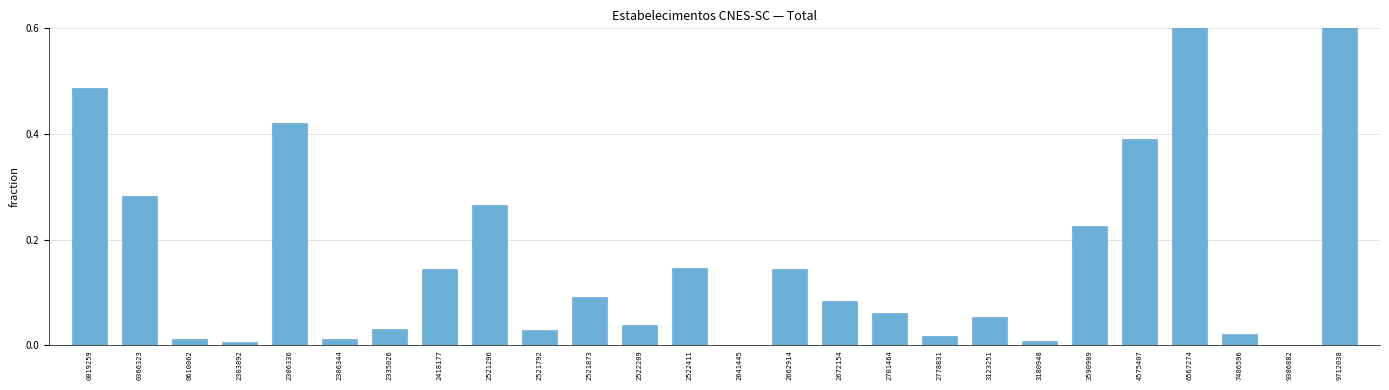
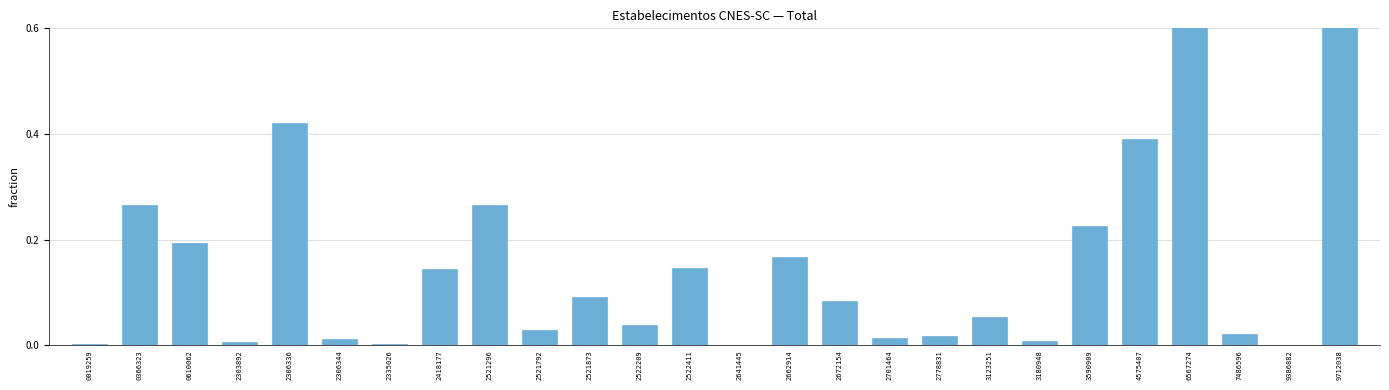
  {
-   "0019259": 0.49,
-   "0366323": 0.28,
-   "0610062": 0.01,
+   "0019259": 0.00,
+   "0366323": 0.27,
+   "0610062": 0.19,
    "2303892": 0.01,
    "2306336": 0.42,
    "2306344": 0.01,
-   "2335026": 0.03,
+   "2335026": 0.00,
    "2418177": 0.14,
    "2521296": 0.27,
    "2521792": 0.03,
    "2521873": 0.09,
    "2522209": 0.04,
    "2522411": 0.15,
-   "2662914": 0.14,
+   "2662914": 0.17,
    "2672154": 0.08,
-   "2701464": 0.06,
+   "2701464": 0.01,
    "2778831": 0.02,
    "3123251": 0.05,
    "3180948": 0.01,
    "3590909": 0.23,
    "4575407": 0.39,
    "7486596": 0.02
  }
